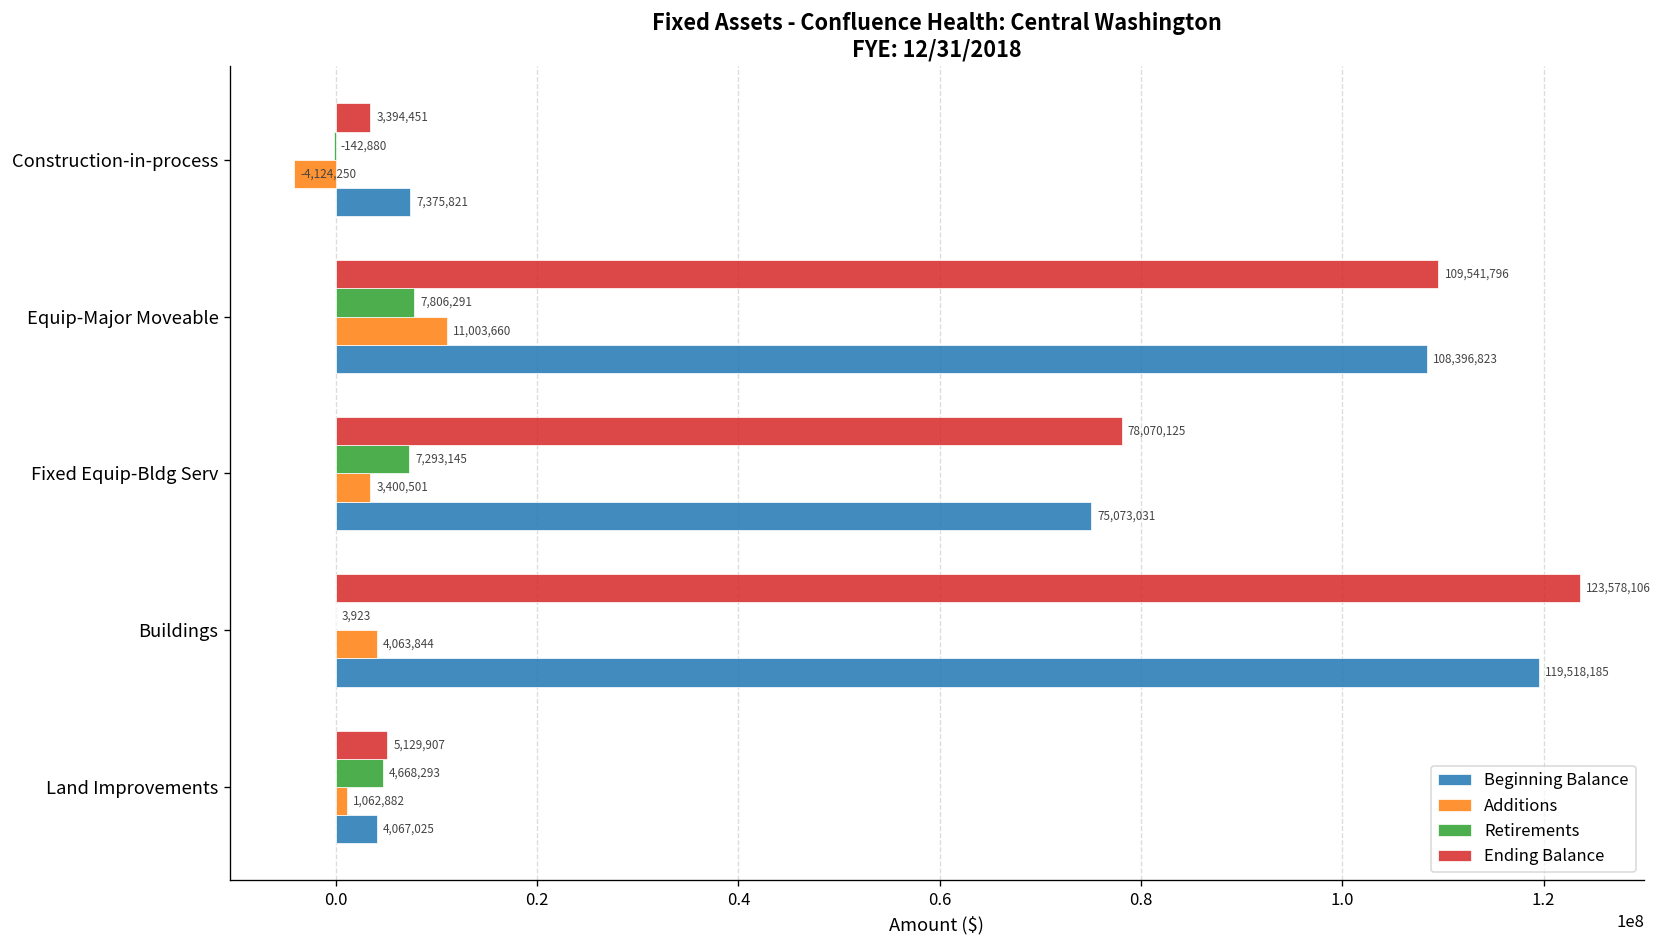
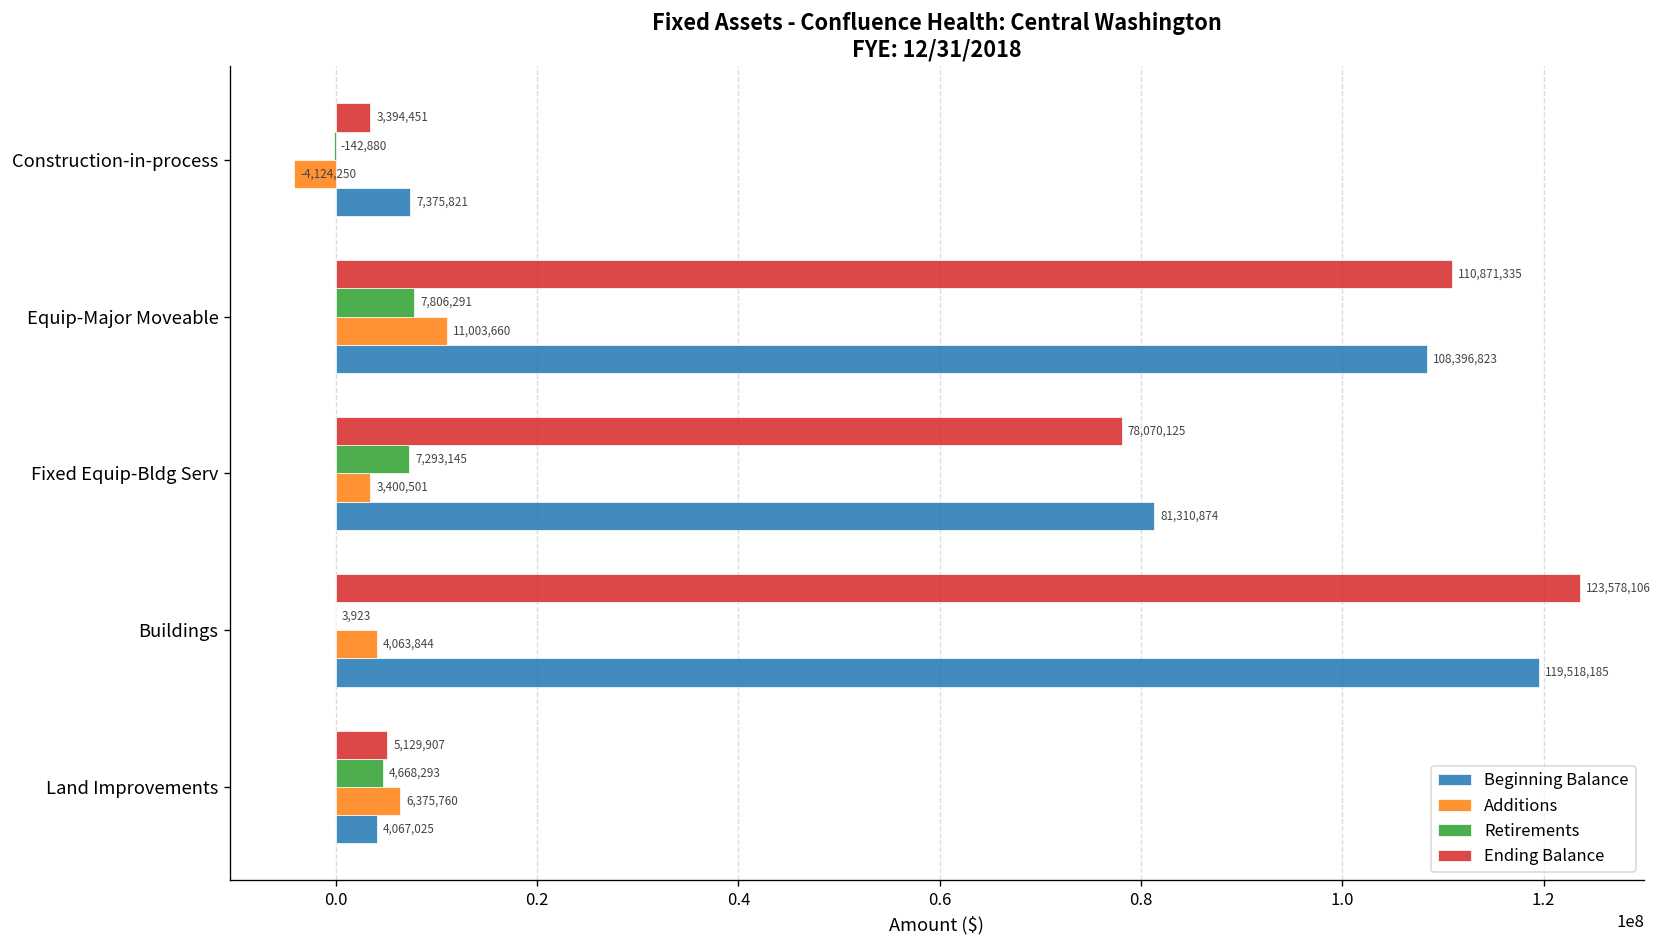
  {
    "Beginning Balance": {
      "Construction-in-process": "7,375,821",
      "Equip-Major Moveable": "108,396,823",
-     "Fixed Equip-Bldg Serv": "75,073,031",
+     "Fixed Equip-Bldg Serv": "81,310,874",
      "Buildings": "119,518,185",
      "Land Improvements": "4,067,025"
    },
    "Additions": {
      "Construction-in-process": "-4,124,250",
      "Equip-Major Moveable": "11,003,660",
      "Fixed Equip-Bldg Serv": "3,400,501",
      "Buildings": "4,063,844",
-     "Land Improvements": "1,062,882"
+     "Land Improvements": "6,375,760"
    },
    "Retirements": {
      "Construction-in-process": "-142,880",
      "Equip-Major Moveable": "7,806,291",
      "Fixed Equip-Bldg Serv": "7,293,145",
      "Buildings": "3,923",
      "Land Improvements": "4,668,293"
    },
    "Ending Balance": {
      "Construction-in-process": "3,394,451",
-     "Equip-Major Moveable": "109,541,796",
+     "Equip-Major Moveable": "110,871,335",
      "Fixed Equip-Bldg Serv": "78,070,125",
      "Buildings": "123,578,106",
      "Land Improvements": "5,129,907"
    }
  }
